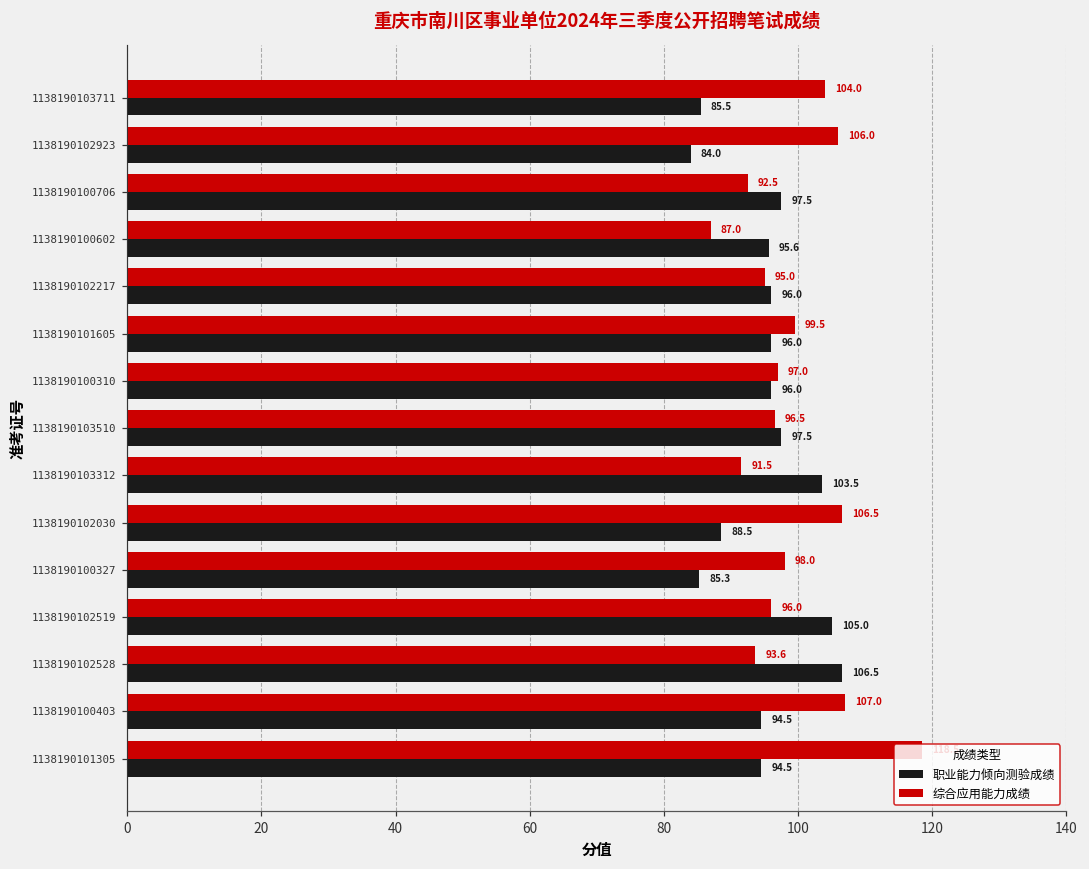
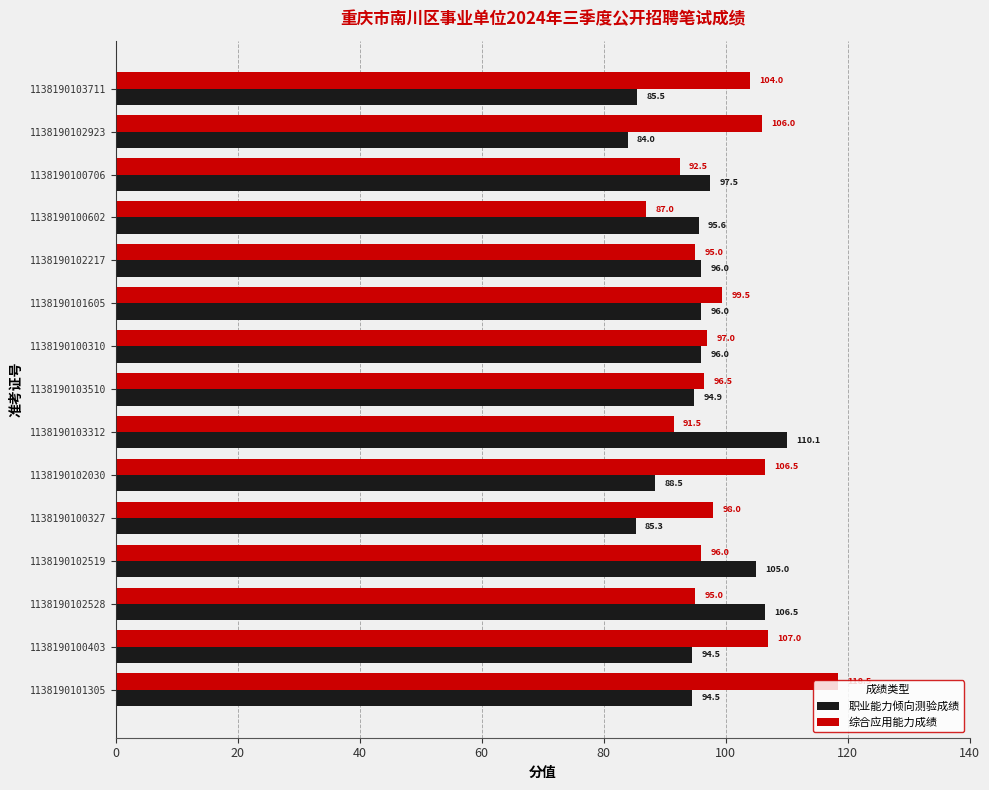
  {
    "职业能力倾向测验成绩": {
      "1138190103711": 85.5,
      "1138190102923": 84.0,
      "1138190100706": 97.5,
      "1138190100602": 95.6,
      "1138190102217": 96.0,
      "1138190101605": 96.0,
      "1138190100310": 96.0,
-     "1138190103510": 97.5,
-     "1138190103312": 103.5,
+     "1138190103510": 94.9,
+     "1138190103312": 110.1,
      "1138190102030": 88.5,
      "1138190100327": 85.3,
      "1138190102519": 105.0,
      "1138190102528": 106.5,
      "1138190100403": 94.5,
      "1138190101305": 94.5
    },
    "综合应用能力成绩": {
      "1138190103711": 104.0,
      "1138190102923": 106.0,
      "1138190100706": 92.5,
      "1138190100602": 87.0,
      "1138190102217": 95.0,
      "1138190101605": 99.5,
      "1138190100310": 97.0,
      "1138190103510": 96.5,
      "1138190103312": 91.5,
      "1138190102030": 106.5,
      "1138190100327": 98.0,
      "1138190102519": 96.0,
-     "1138190102528": 93.6,
+     "1138190102528": 95.0,
      "1138190100403": 107.0
    }
  }
